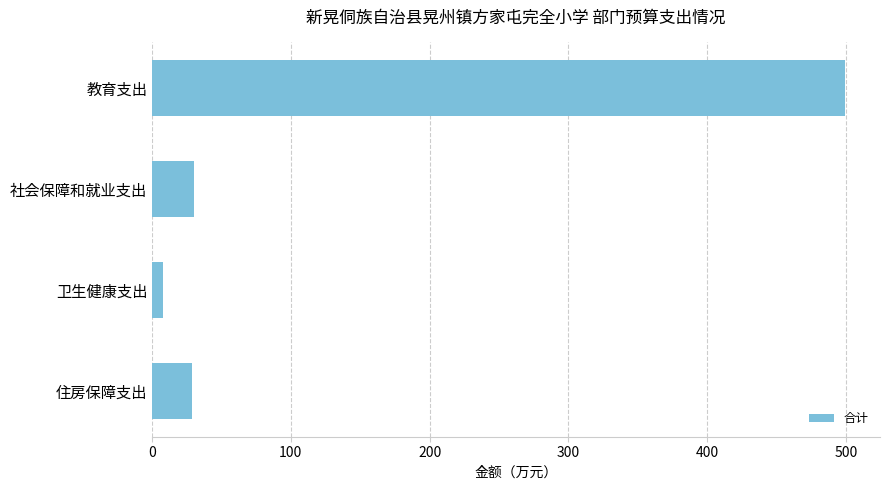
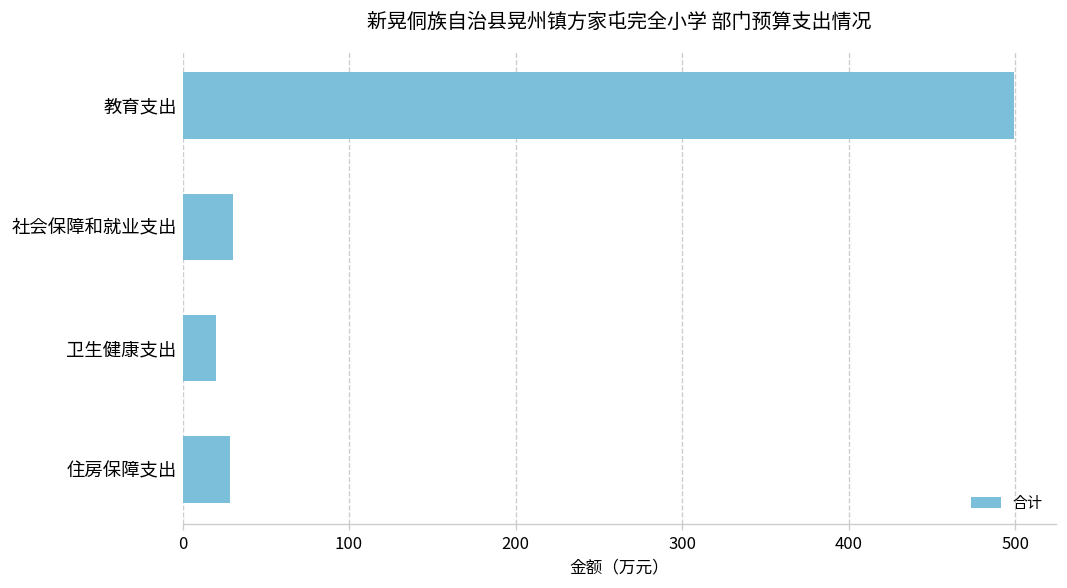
  {
    "教育支出": 500,
    "社会保障和就业支出": 31,
-   "卫生健康支出": 8,
+   "卫生健康支出": 20,
    "住房保障支出": 29
  }
